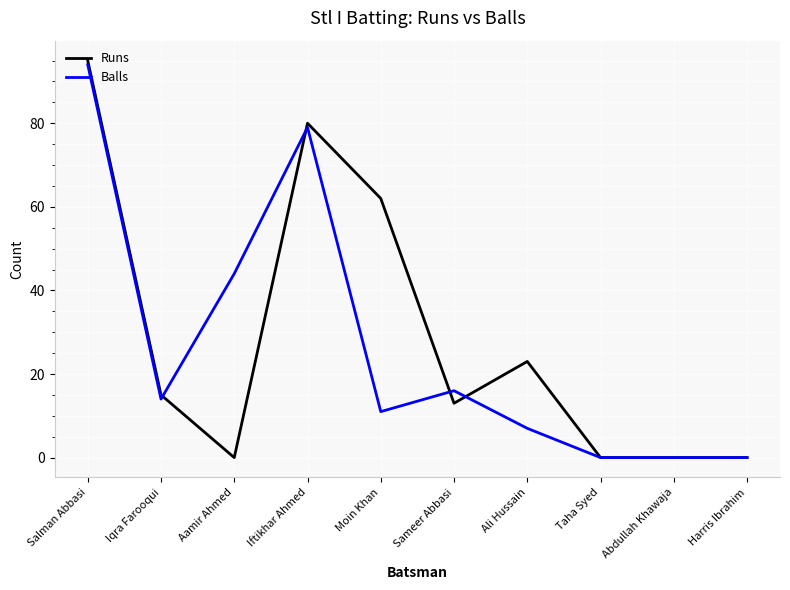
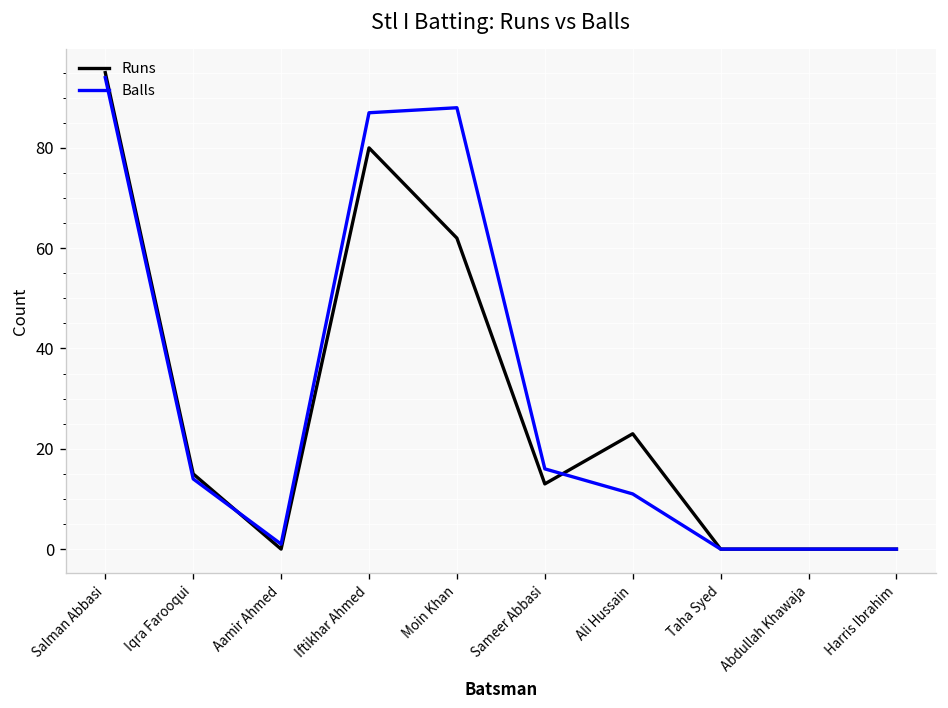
  {
    "Runs": {
      "Salman Abbasi": 95,
      "Iqra Farooqui": 15,
      "Aamir Ahmed": 0,
      "Iftikhar Ahmed": 80,
      "Moin Khan": 62,
      "Sameer Abbasi": 13,
      "Ali Hussain": 23
    },
    "Balls": {
      "Salman Abbasi": 94,
      "Iqra Farooqui": 14,
-     "Aamir Ahmed": 44,
-     "Iftikhar Ahmed": 79,
-     "Moin Khan": 11,
+     "Aamir Ahmed": 1,
+     "Iftikhar Ahmed": 87,
+     "Moin Khan": 88,
      "Sameer Abbasi": 16,
-     "Ali Hussain": 7
+     "Ali Hussain": 11
    }
  }
